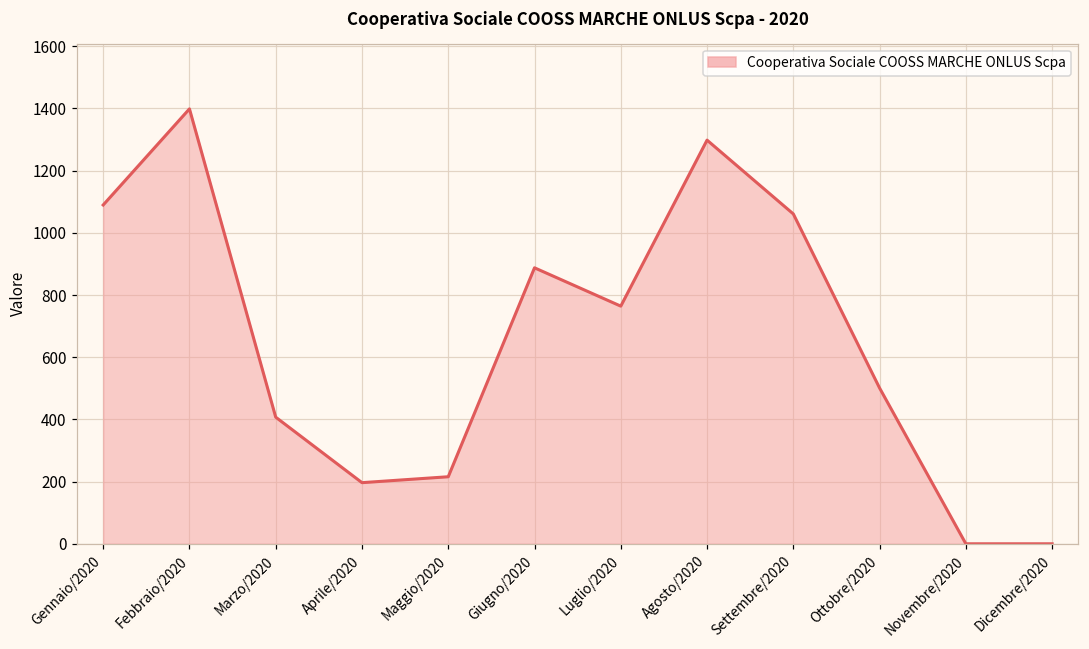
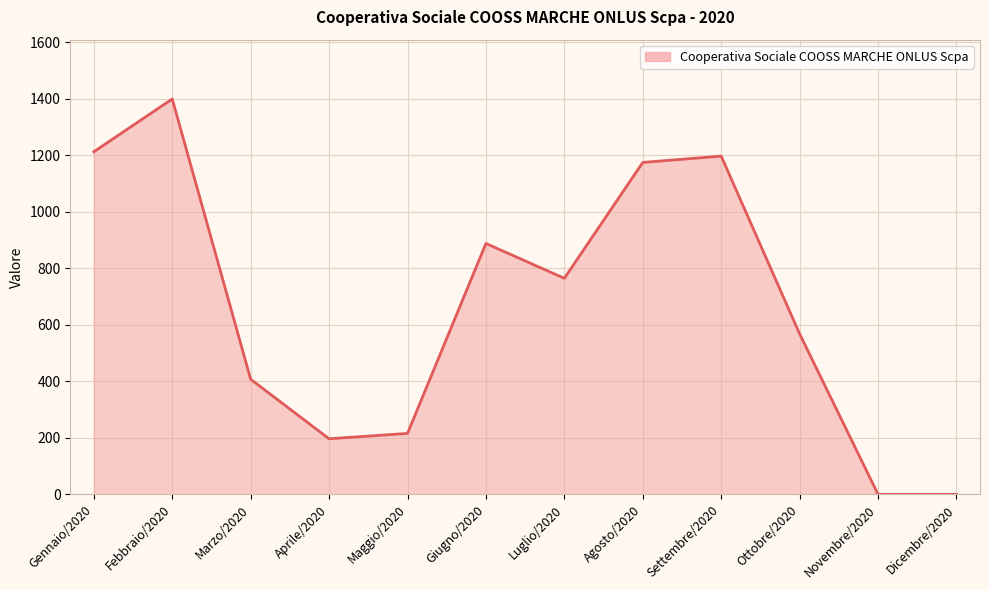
  {
-   "Gennaio/2020": 1090,
+   "Gennaio/2020": 1210,
    "Febbraio/2020": 1400,
    "Marzo/2020": 410,
    "Aprile/2020": 200,
    "Maggio/2020": 220,
    "Giugno/2020": 890,
    "Luglio/2020": 760,
-   "Agosto/2020": 1300,
-   "Settembre/2020": 1060,
-   "Ottobre/2020": 500,
+   "Agosto/2020": 1170,
+   "Settembre/2020": 1200,
+   "Ottobre/2020": 570,
    "Novembre/2020": 0,
    "Dicembre/2020": 0
  }
